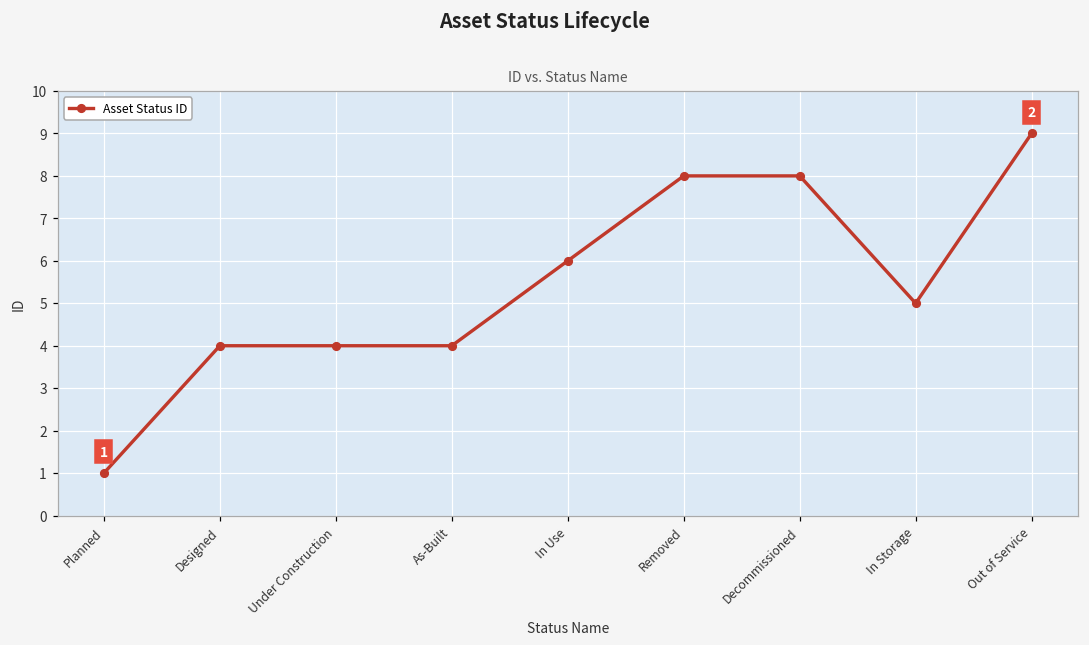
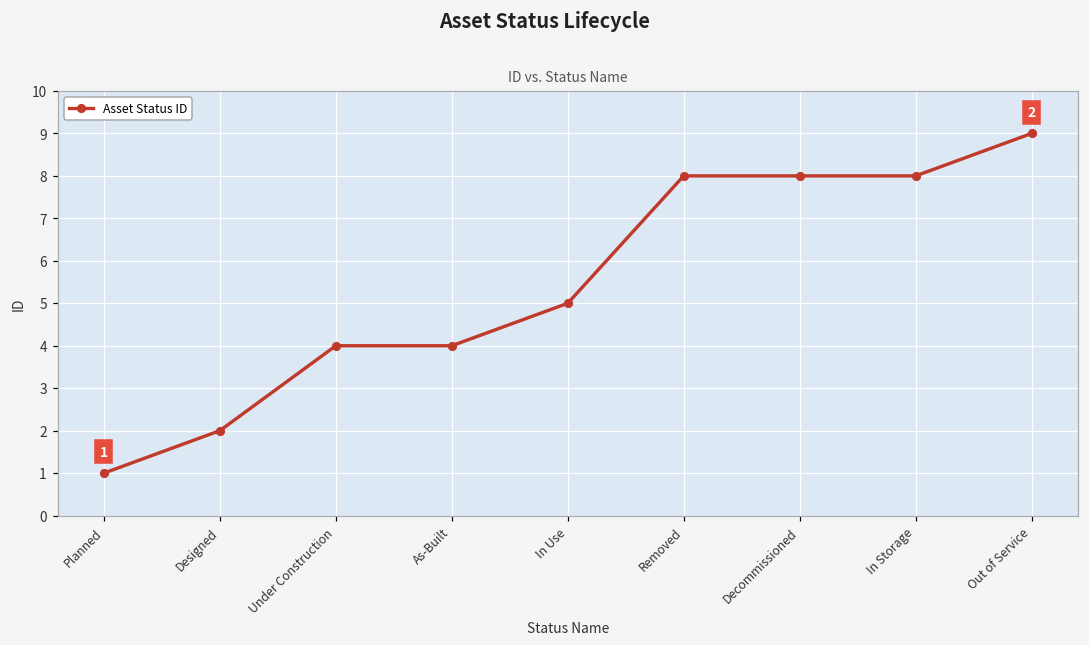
  {
-   "Designed": 4,
+   "Designed": 2,
    "Under Construction": 4,
    "As-Built": 4,
-   "In Use": 6,
+   "In Use": 5,
    "Removed": 8,
    "Decommissioned": 8,
-   "In Storage": 5
+   "In Storage": 8
  }
